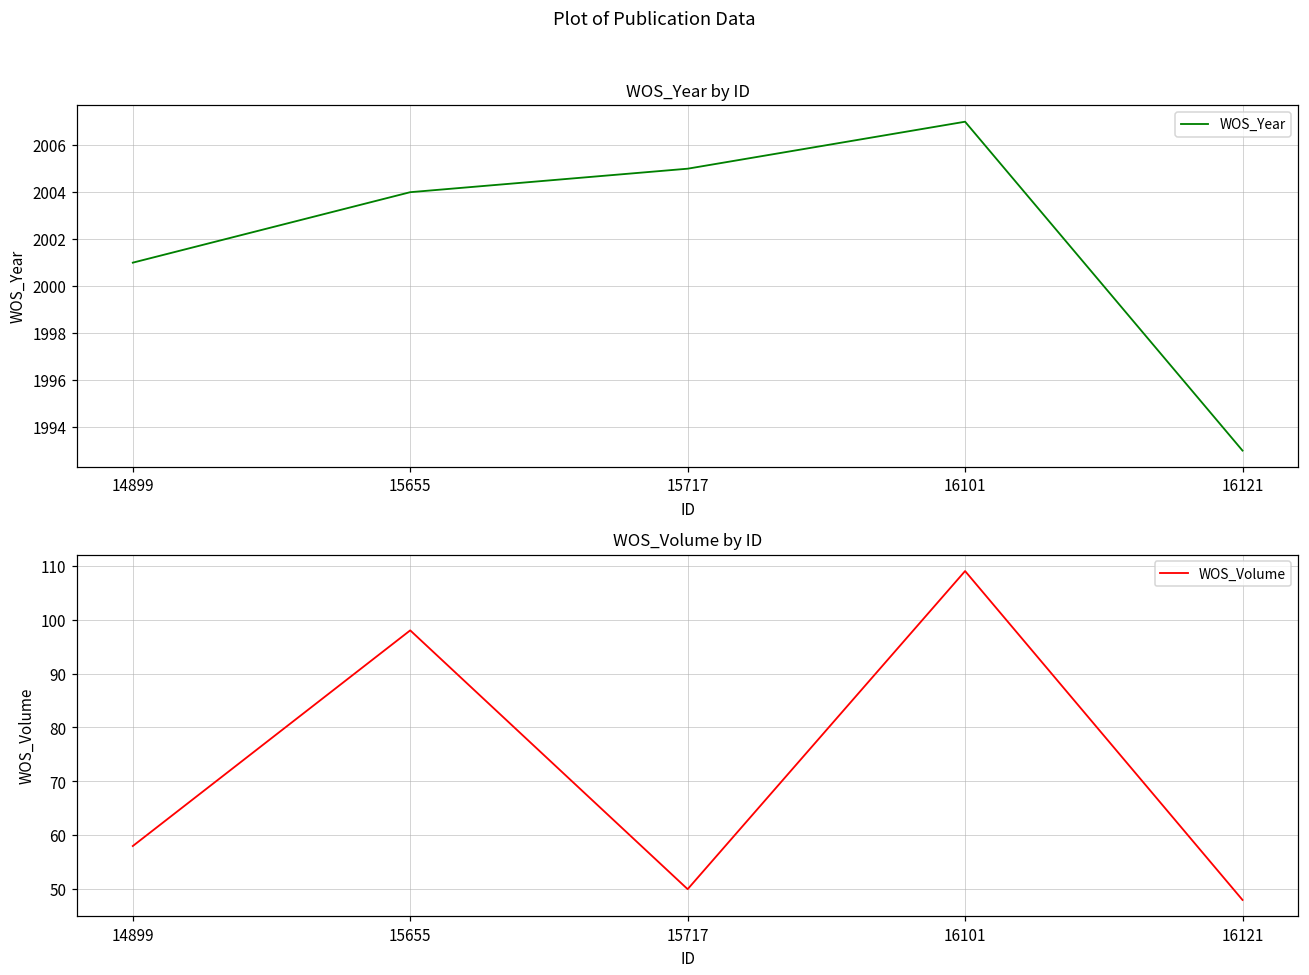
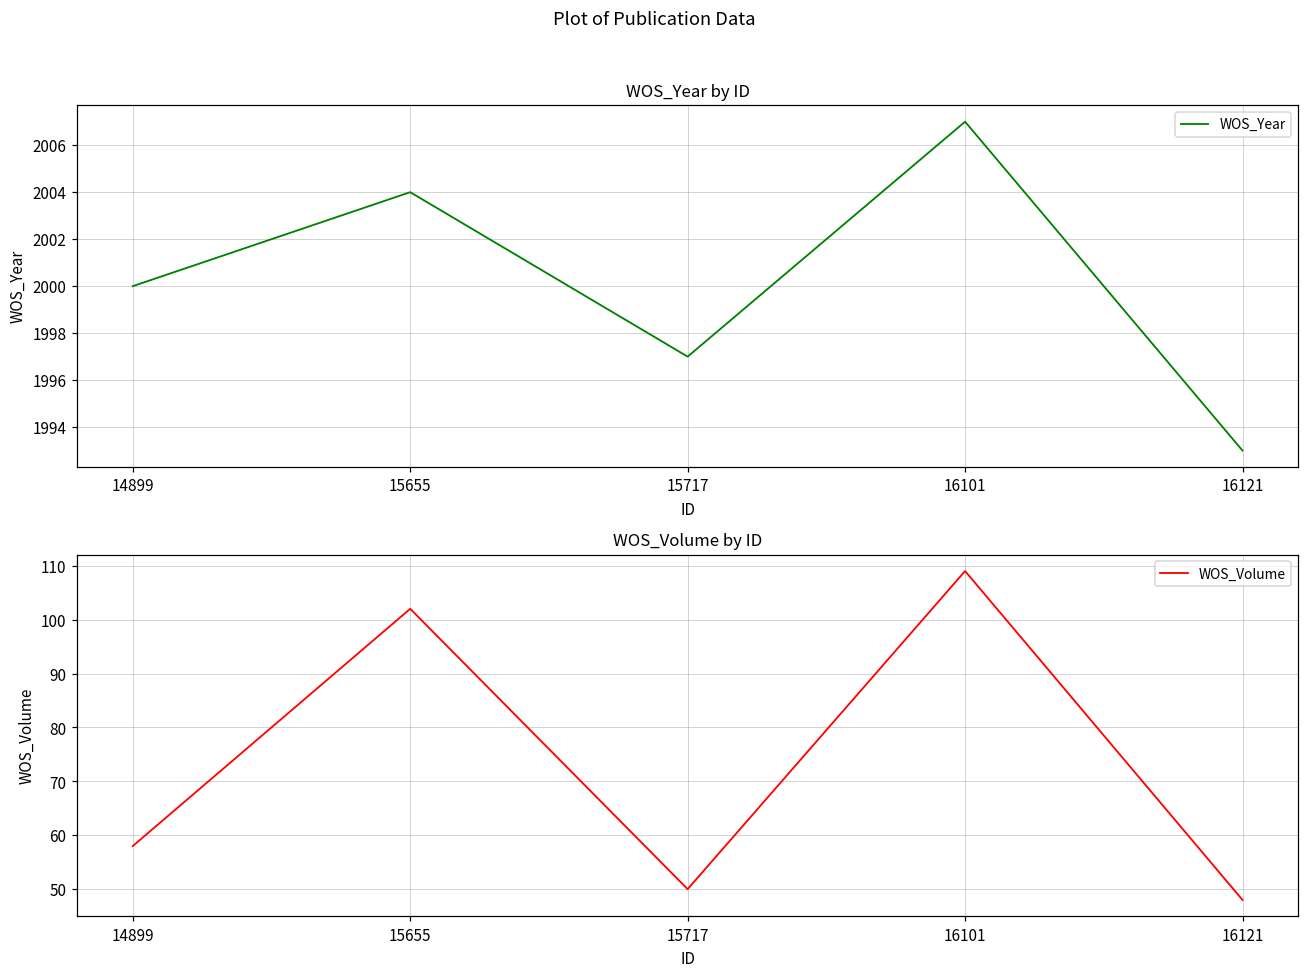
  {
    "WOS_Year by ID": {
-     "14899": 2001,
+     "14899": 2000,
      "15655": 2004,
-     "15717": 2005,
+     "15717": 1997,
      "16101": 2007,
      "16121": 1993
    },
    "WOS_Volume by ID": {
      "14899": 58,
-     "15655": 98,
+     "15655": 102,
      "15717": 50,
      "16101": 109,
      "16121": 48
    }
  }
